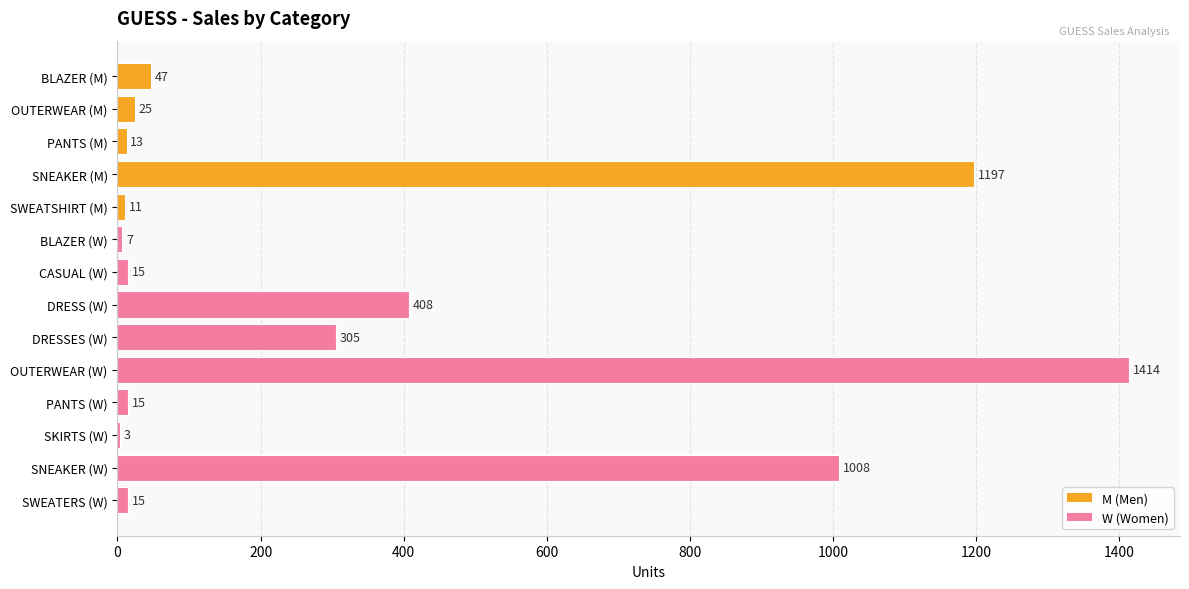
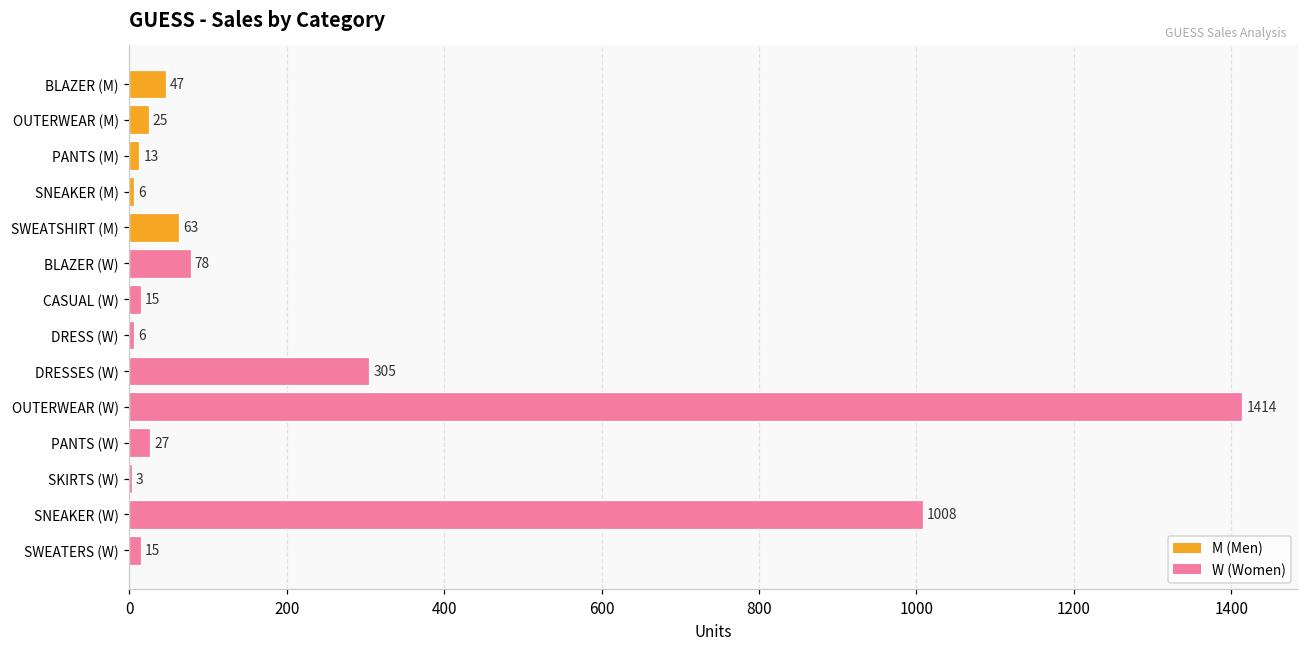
  {
    "BLAZER (M)": 47,
    "OUTERWEAR (M)": 25,
    "PANTS (M)": 13,
-   "SNEAKER (M)": 1197,
-   "SWEATSHIRT (M)": 11,
-   "BLAZER (W)": 7,
+   "SNEAKER (M)": 6,
+   "SWEATSHIRT (M)": 63,
+   "BLAZER (W)": 78,
    "CASUAL (W)": 15,
-   "DRESS (W)": 408,
+   "DRESS (W)": 6,
    "DRESSES (W)": 305,
    "OUTERWEAR (W)": 1414,
-   "PANTS (W)": 15,
+   "PANTS (W)": 27,
    "SKIRTS (W)": 3,
    "SNEAKER (W)": 1008,
    "SWEATERS (W)": 15
  }
